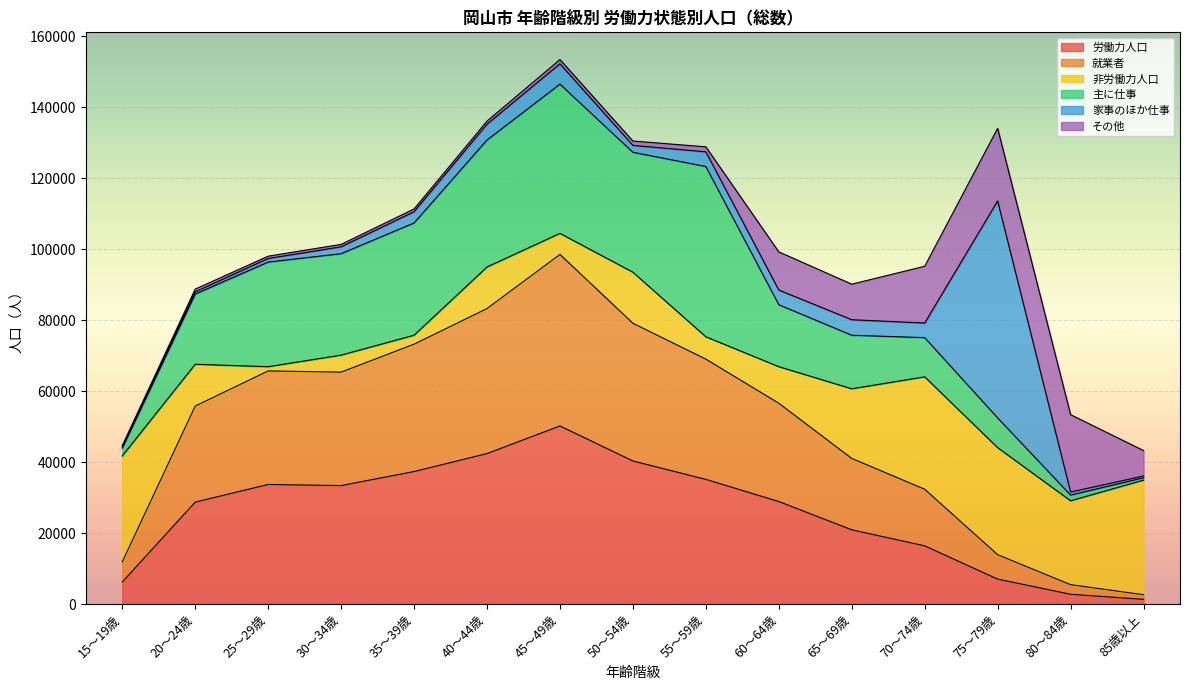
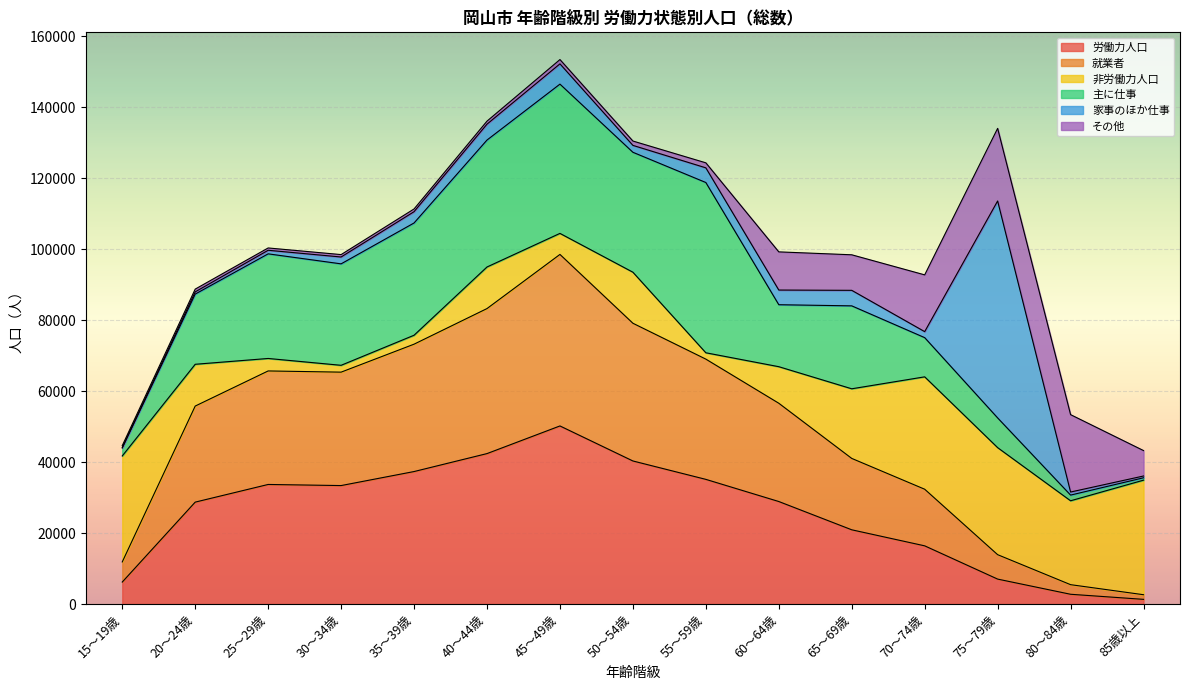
  {
    "非労働力人口": {
      "15～19歳": 30000,
      "20～24歳": 12000,
-     "25～29歳": 1000,
-     "30～34歳": 5000,
+     "25～29歳": 4000,
+     "30～34歳": 2000,
      "35～39歳": 3000,
      "40～44歳": 12000,
      "45～49歳": 6000,
      "50～54歳": 14000,
-     "55～59歳": 6000,
+     "55～59歳": 2000,
      "60～64歳": 10000,
      "65～69歳": 20000,
      "70～74歳": 32000,
      "75～79歳": 30000,
      "80～84歳": 24000
    },
    "主に仕事": {
      "25～29歳": 29000,
      "30～34歳": 29000,
      "35～39歳": 32000,
      "40～44歳": 36000,
      "45～49歳": 42000,
      "50～54歳": 34000,
      "55～59歳": 48000,
      "60～64歳": 17000,
-     "65～69歳": 15000,
+     "65～69歳": 23000,
      "70～74歳": 11000,
      "75～79歳": 8000,
      "80～84歳": 2000
    },
    "家事のほか仕事": {
      "35～39歳": 3000,
      "40～44歳": 4000,
      "45～49歳": 6000,
      "50～54歳": 2000,
      "55～59歳": 4000,
      "60～64歳": 4000,
      "65～69歳": 4000,
-     "70～74歳": 4000,
+     "70～74歳": 2000,
      "75～79歳": 61000,
      "80～84歳": 1000
    },
    "その他": {
      "20～24歳": 1000,
      "35～39歳": 1000,
      "40～44歳": 1000,
      "45～49歳": 1000,
      "50～54歳": 1000,
      "55～59歳": 1000,
      "60～64歳": 11000,
      "65～69歳": 10000,
      "70～74歳": 16000,
      "75～79歳": 20000,
      "80～84歳": 22000,
      "85歳以上": 7000
    }
  }
